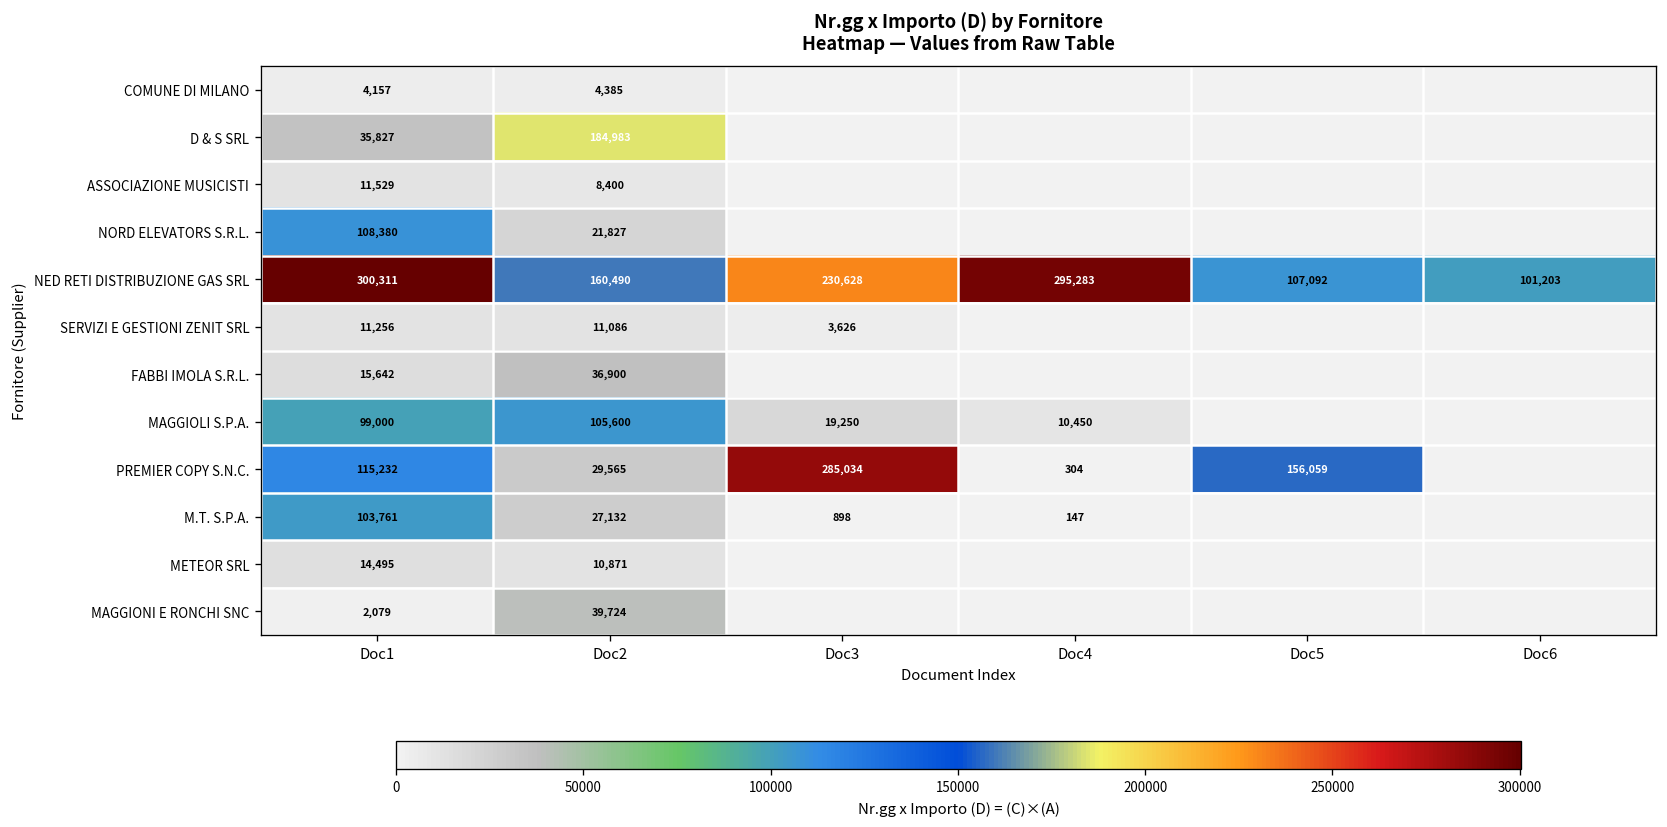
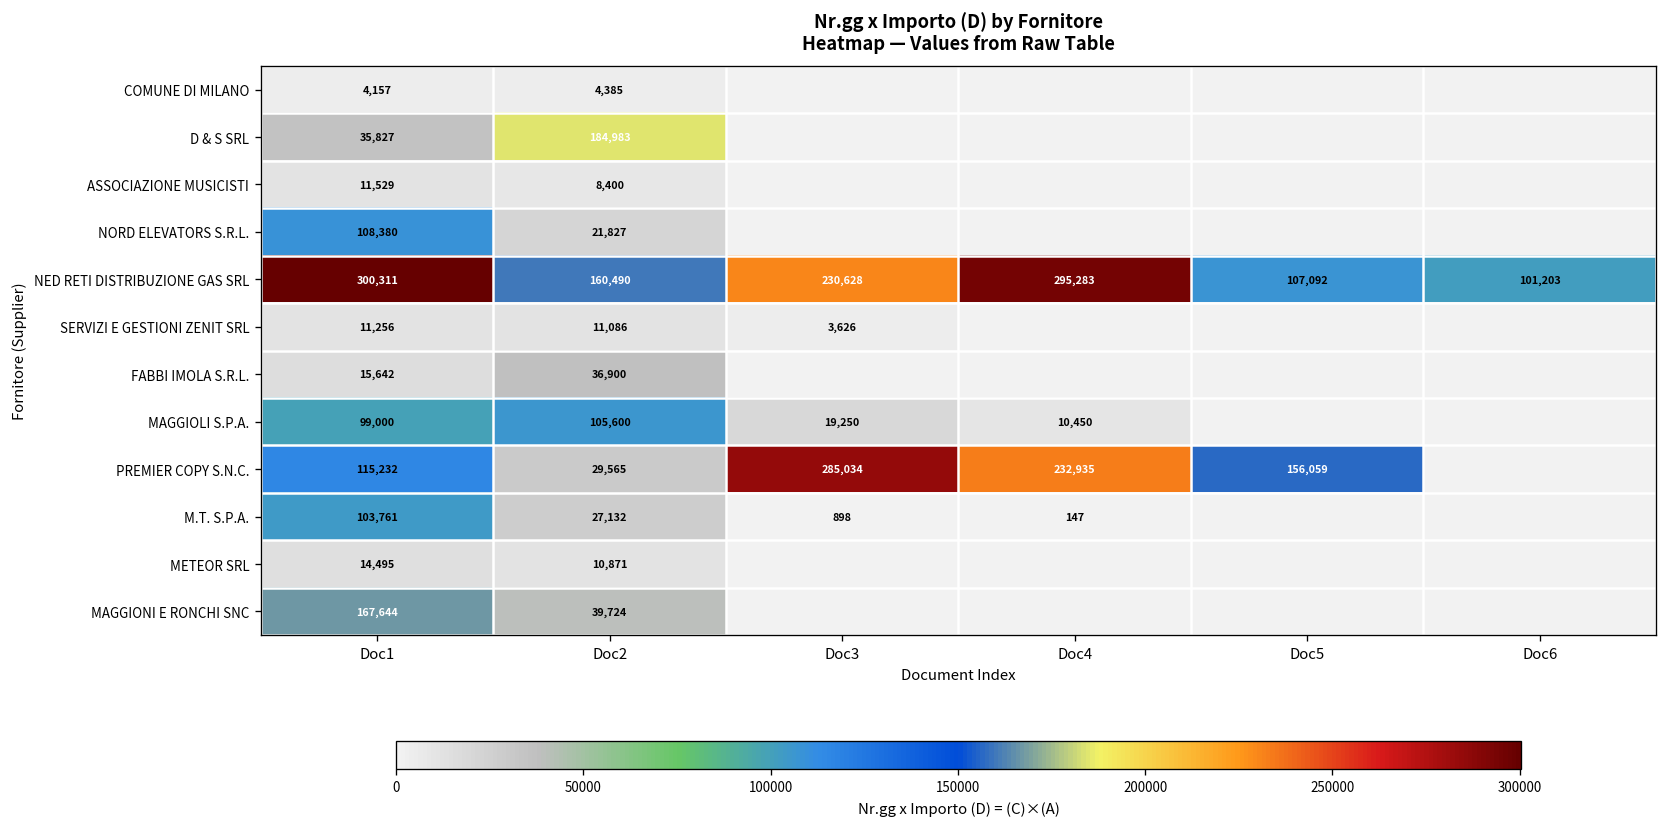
  {
    "COMUNE DI MILANO": {
      "Doc1": "4,157",
      "Doc2": "4,385"
    },
    "D & S SRL": {
      "Doc1": "35,827",
      "Doc2": "184,983"
    },
    "ASSOCIAZIONE MUSICISTI": {
      "Doc1": "11,529",
      "Doc2": "8,400"
    },
    "NORD ELEVATORS S.R.L.": {
      "Doc1": "108,380",
      "Doc2": "21,827"
    },
    "NED RETI DISTRIBUZIONE GAS SRL": {
      "Doc1": "300,311",
      "Doc2": "160,490",
      "Doc3": "230,628",
      "Doc4": "295,283",
      "Doc5": "107,092",
      "Doc6": "101,203"
    },
    "SERVIZI E GESTIONI ZENIT SRL": {
      "Doc1": "11,256",
      "Doc2": "11,086",
      "Doc3": "3,626"
    },
    "FABBI IMOLA S.R.L.": {
      "Doc1": "15,642",
      "Doc2": "36,900"
    },
    "MAGGIOLI S.P.A.": {
      "Doc1": "99,000",
      "Doc2": "105,600",
      "Doc3": "19,250",
      "Doc4": "10,450"
    },
    "PREMIER COPY S.N.C.": {
      "Doc1": "115,232",
      "Doc2": "29,565",
      "Doc3": "285,034",
-     "Doc4": "304",
+     "Doc4": "232,935",
      "Doc5": "156,059"
    },
    "M.T. S.P.A.": {
      "Doc1": "103,761",
      "Doc2": "27,132",
      "Doc3": "898",
      "Doc4": "147"
    },
    "METEOR SRL": {
      "Doc1": "14,495",
      "Doc2": "10,871"
    },
    "MAGGIONI E RONCHI SNC": {
-     "Doc1": "2,079",
+     "Doc1": "167,644",
      "Doc2": "39,724"
    }
  }
